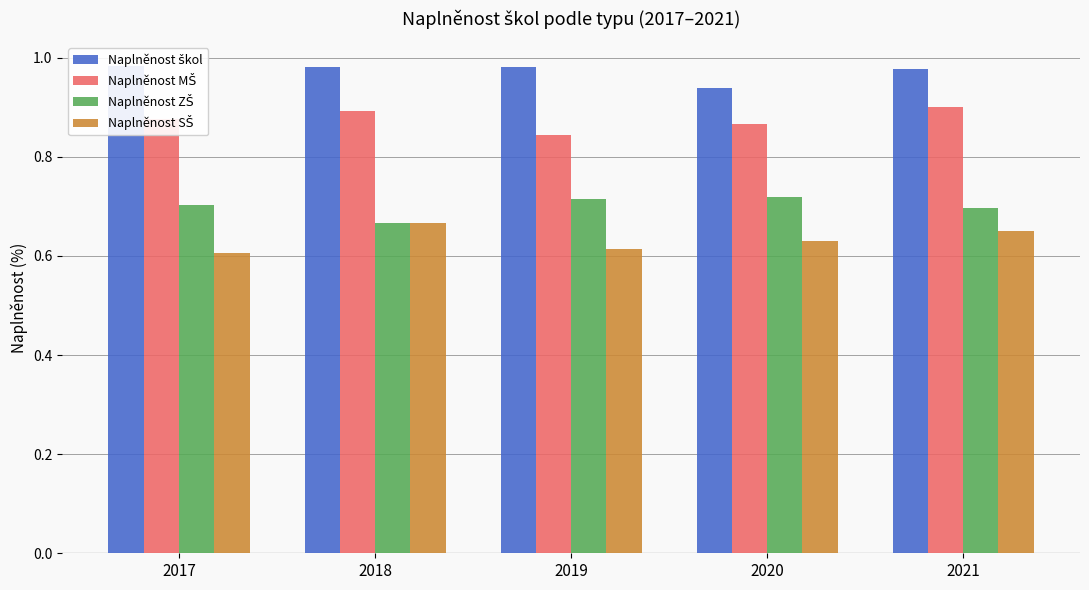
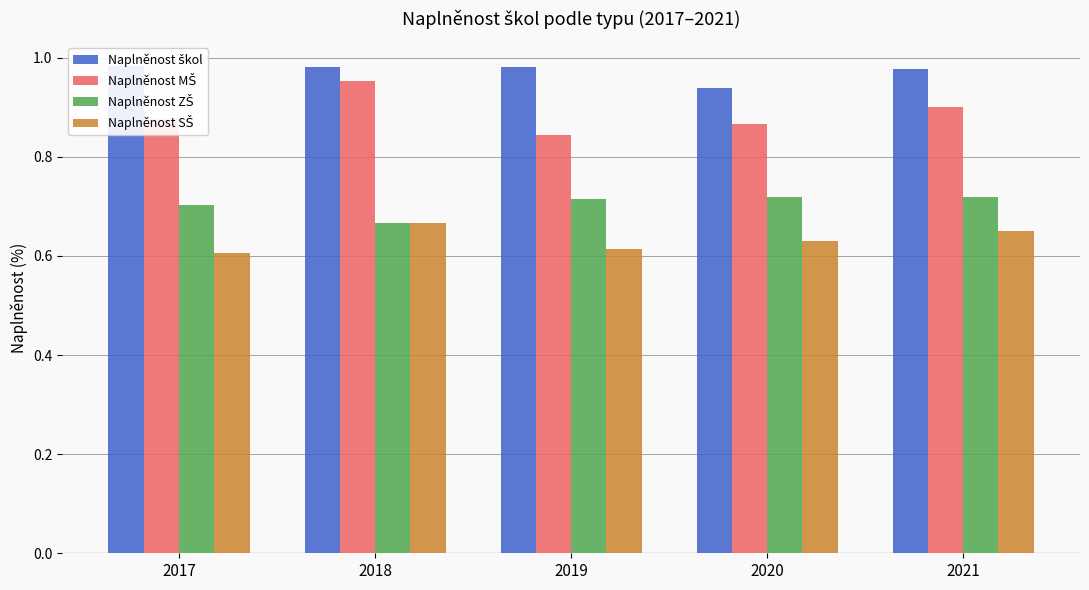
  {
    "Naplněnost škol": {
      "2018": 0.98,
      "2019": 0.98,
      "2020": 0.94,
      "2021": 0.98
    },
    "Naplněnost MŠ": {
-     "2018": 0.89,
+     "2018": 0.95,
      "2019": 0.84,
      "2020": 0.87,
      "2021": 0.90
    },
    "Naplněnost ZŠ": {
      "2017": 0.70,
      "2018": 0.67,
      "2019": 0.71,
      "2020": 0.72,
-     "2021": 0.70
+     "2021": 0.72
    },
    "Naplněnost SŠ": {
      "2017": 0.61,
      "2018": 0.67,
      "2019": 0.62,
      "2020": 0.63,
      "2021": 0.65
    }
  }
